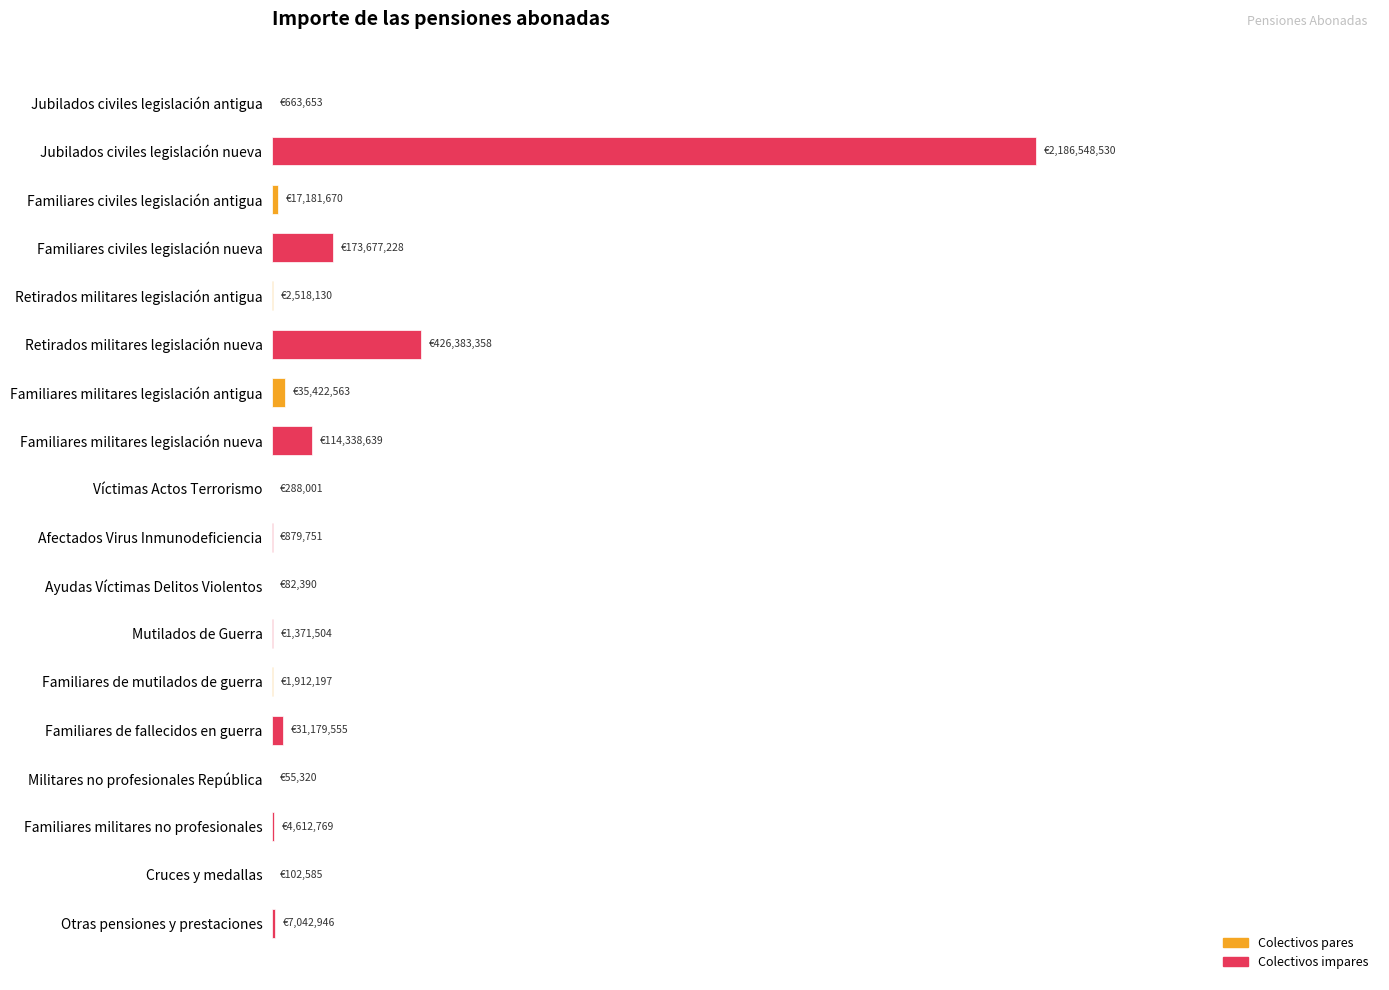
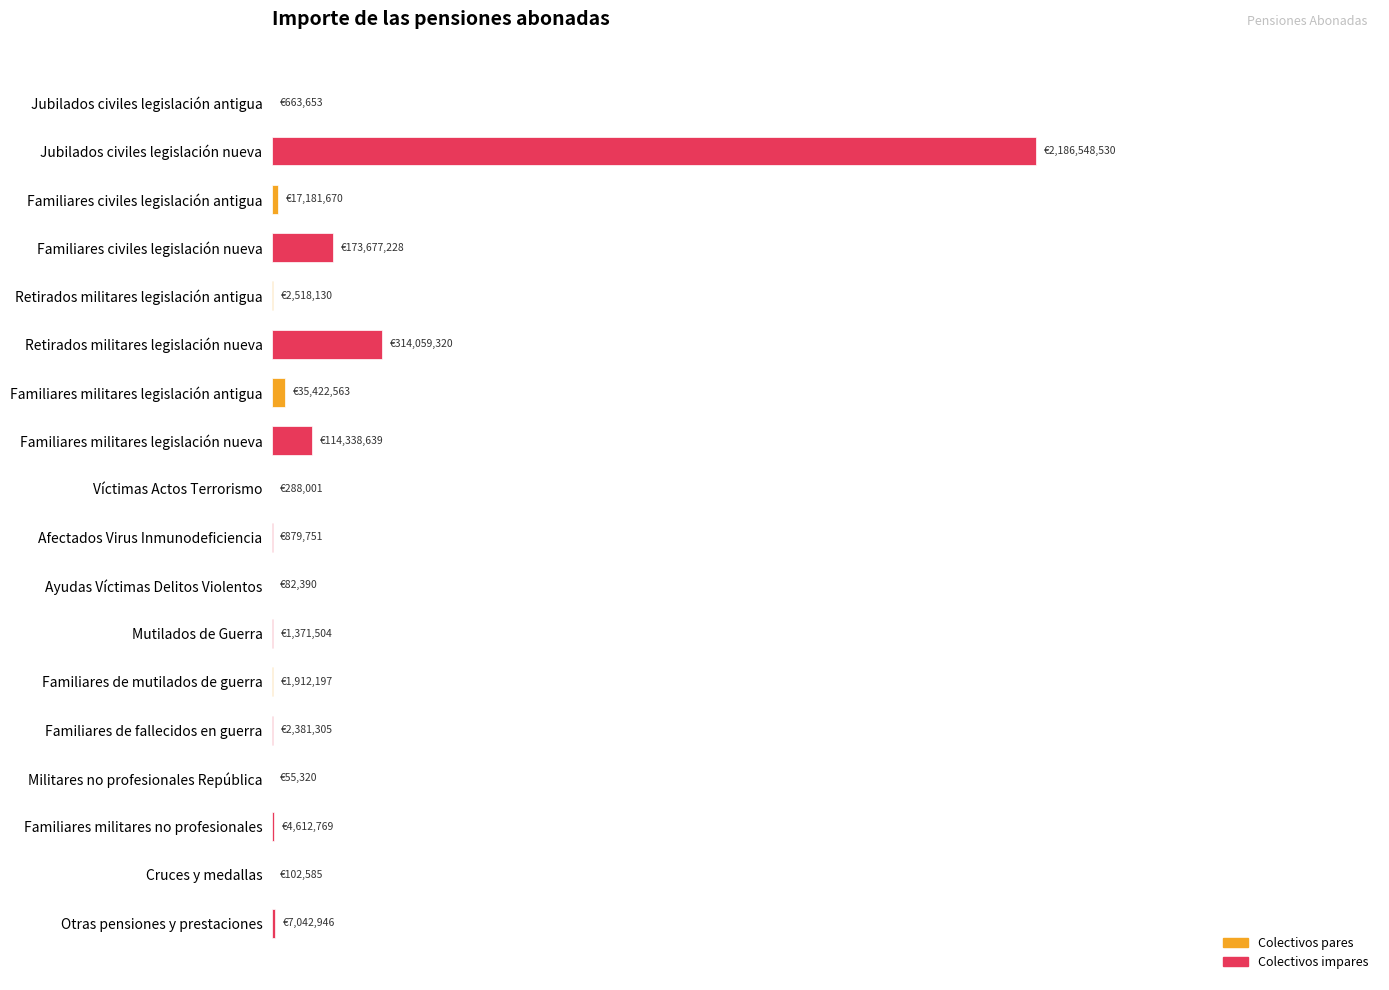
  {
-   "Retirados militares legislación nueva": "€426,383,358",
-   "Familiares de fallecidos en guerra": "€31,179,555"
+   "Retirados militares legislación nueva": "€314,059,320",
+   "Familiares de fallecidos en guerra": "€2,381,305"
  }
